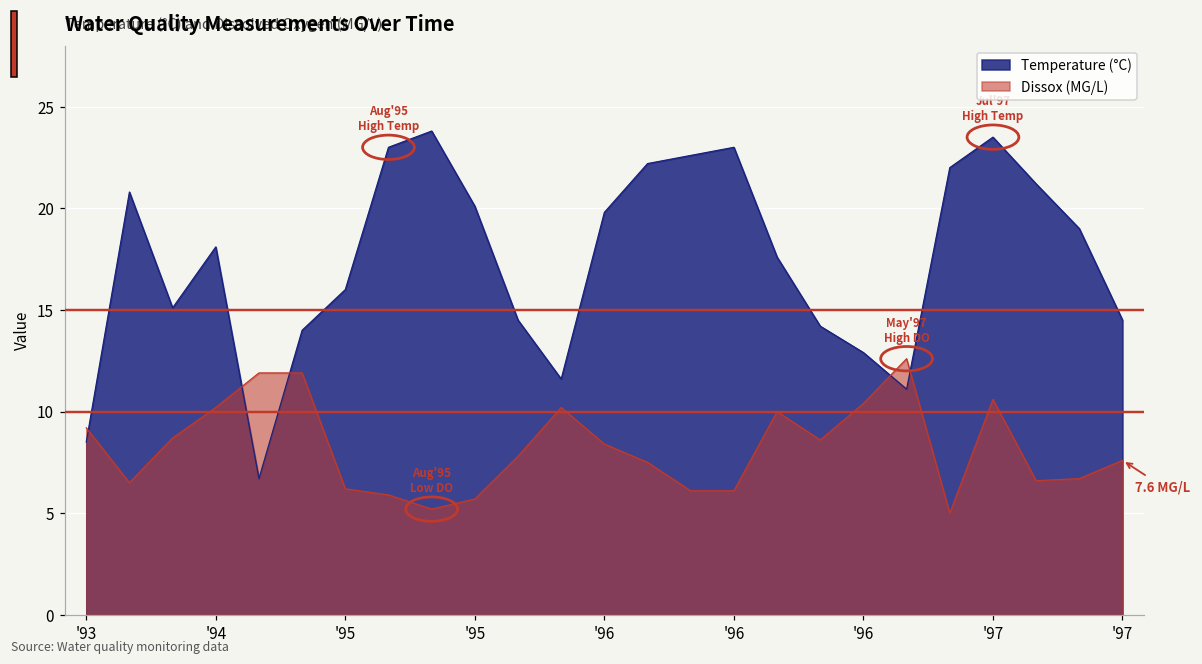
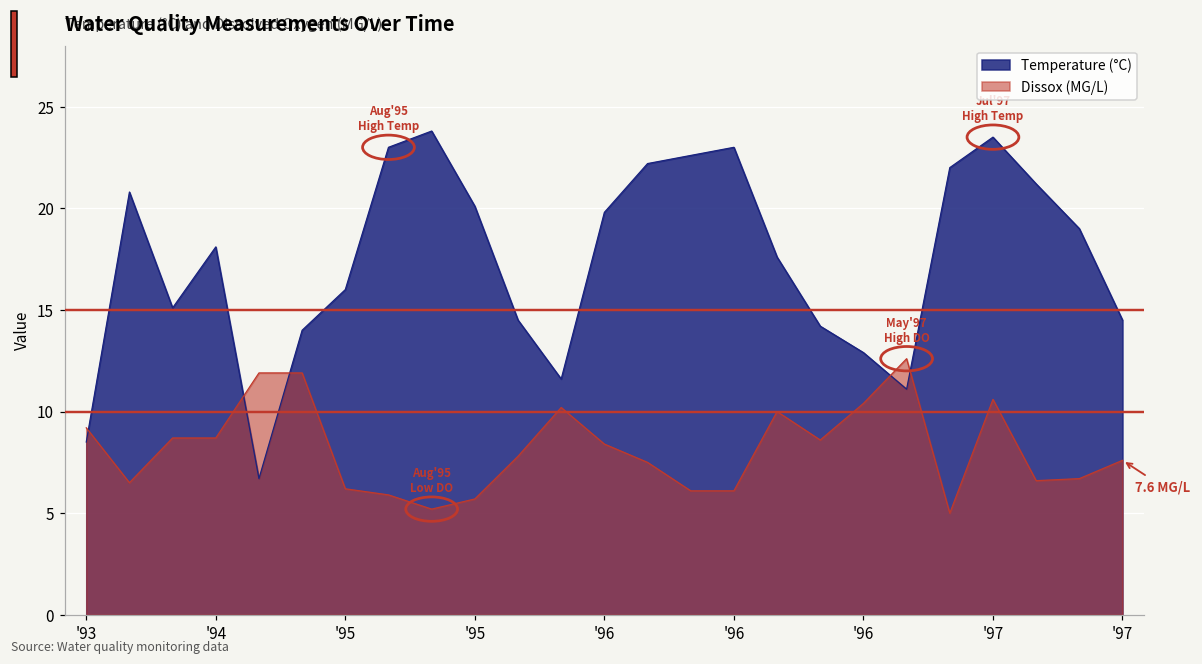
  {
    "Temperature (°C)": {
      "'93": 8.5,
      "'94": 18.1
    },
    "Dissox (MG/L)": {
      "'93": 9.2,
-     "'94": 10.2
+     "'94": 8.7
    }
  }
